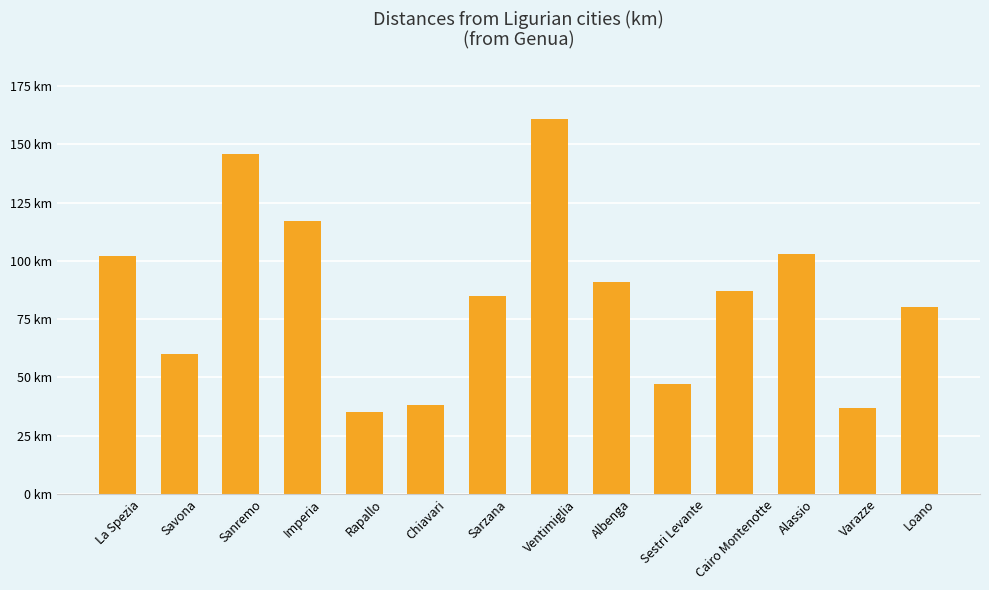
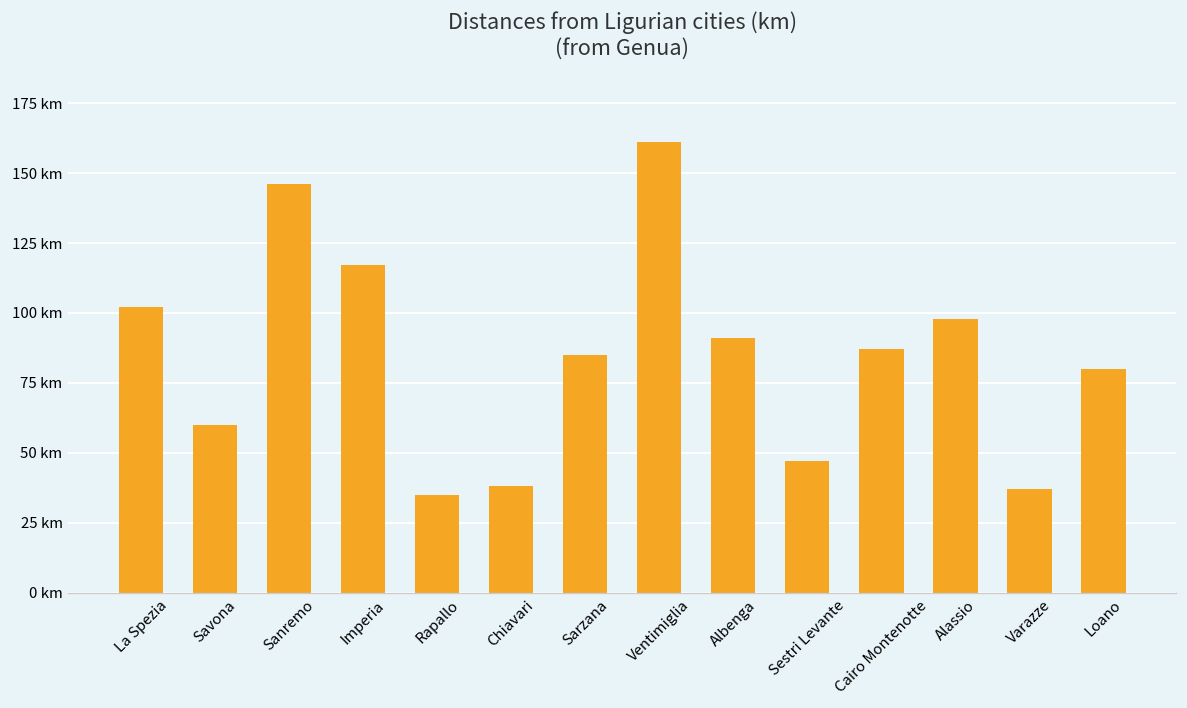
  {
    "La Spezia": "102 km",
    "Savona": "60 km",
    "Sanremo": "146 km",
    "Imperia": "117 km",
    "Rapallo": "35 km",
    "Chiavari": "38 km",
    "Sarzana": "85 km",
    "Ventimiglia": "161 km",
    "Albenga": "91 km",
    "Sestri Levante": "47 km",
    "Cairo Montenotte": "87 km",
-   "Alassio": "103 km",
+   "Alassio": "98 km",
    "Varazze": "37 km",
    "Loano": "80 km"
  }
